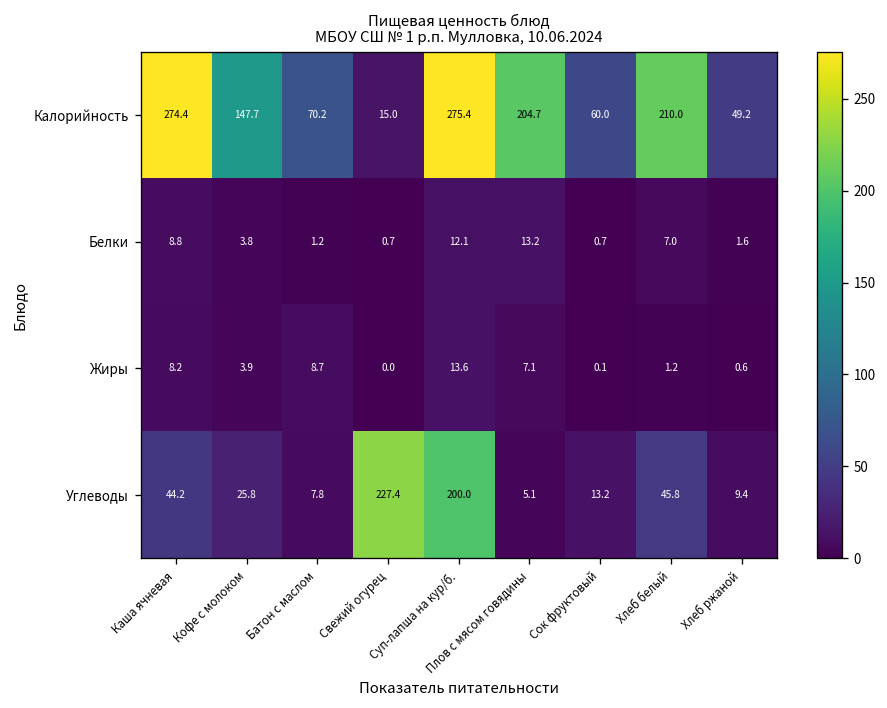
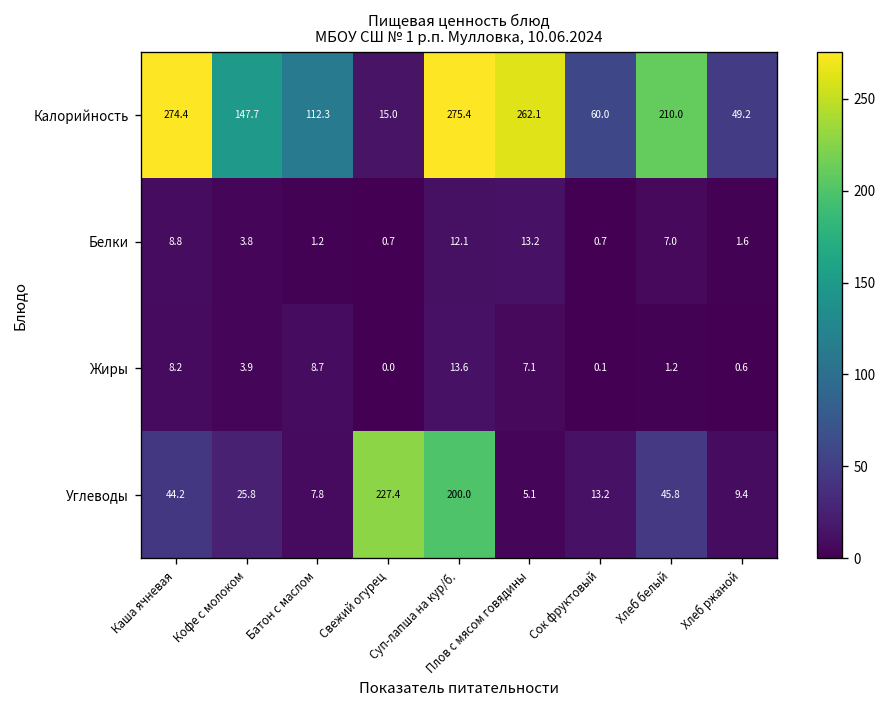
  {
    "Калорийность": {
      "Каша ячневая": 274.4,
      "Кофе с молоком": 147.7,
-     "Батон с маслом": 70.2,
+     "Батон с маслом": 112.3,
      "Свежий огурец": 15.0,
      "Суп-лапша на кур/б.": 275.4,
-     "Плов с мясом говядины": 204.7,
+     "Плов с мясом говядины": 262.1,
      "Сок фруктовый": 60.0,
      "Хлеб белый": 210.0,
      "Хлеб ржаной": 49.2
    },
    "Белки": {
      "Каша ячневая": 8.8,
      "Кофе с молоком": 3.8,
      "Батон с маслом": 1.2,
      "Свежий огурец": 0.7,
      "Суп-лапша на кур/б.": 12.1,
      "Плов с мясом говядины": 13.2,
      "Сок фруктовый": 0.7,
      "Хлеб белый": 7.0,
      "Хлеб ржаной": 1.6
    },
    "Жиры": {
      "Каша ячневая": 8.2,
      "Кофе с молоком": 3.9,
      "Батон с маслом": 8.7,
      "Свежий огурец": 0.0,
      "Суп-лапша на кур/б.": 13.6,
      "Плов с мясом говядины": 7.1,
      "Сок фруктовый": 0.1,
      "Хлеб белый": 1.2,
      "Хлеб ржаной": 0.6
    },
    "Углеводы": {
      "Каша ячневая": 44.2,
      "Кофе с молоком": 25.8,
      "Батон с маслом": 7.8,
      "Свежий огурец": 227.4,
      "Суп-лапша на кур/б.": 200.0,
      "Плов с мясом говядины": 5.1,
      "Сок фруктовый": 13.2,
      "Хлеб белый": 45.8,
      "Хлеб ржаной": 9.4
    }
  }
